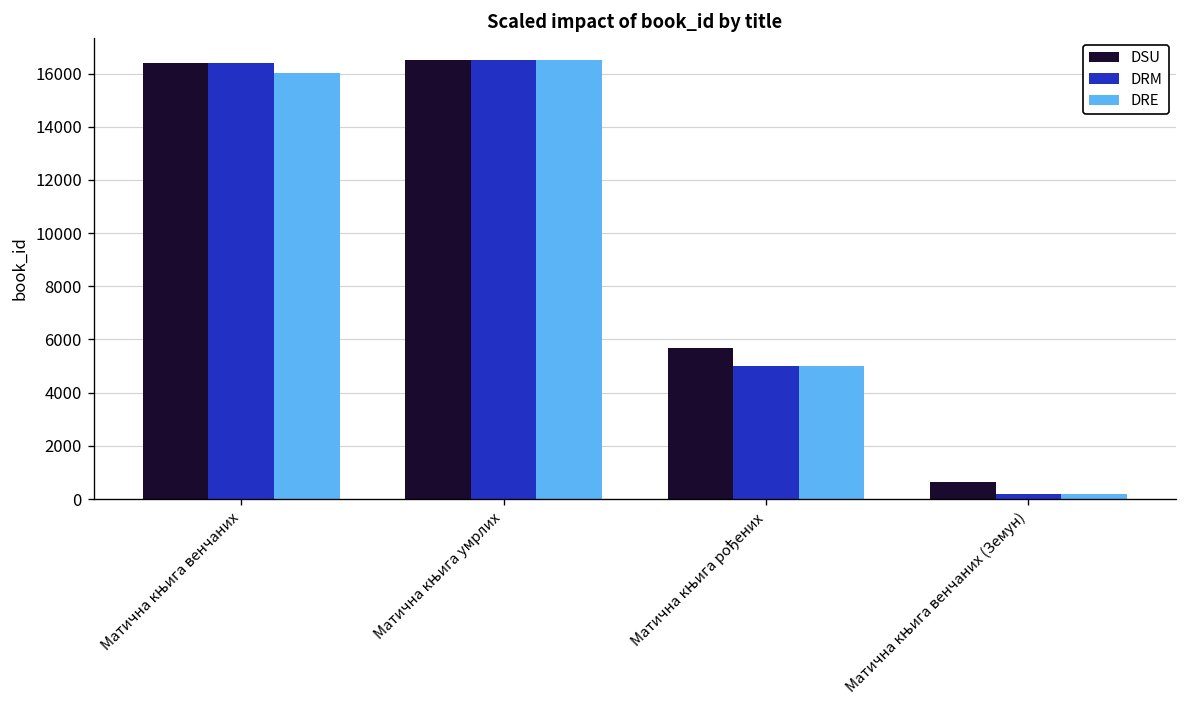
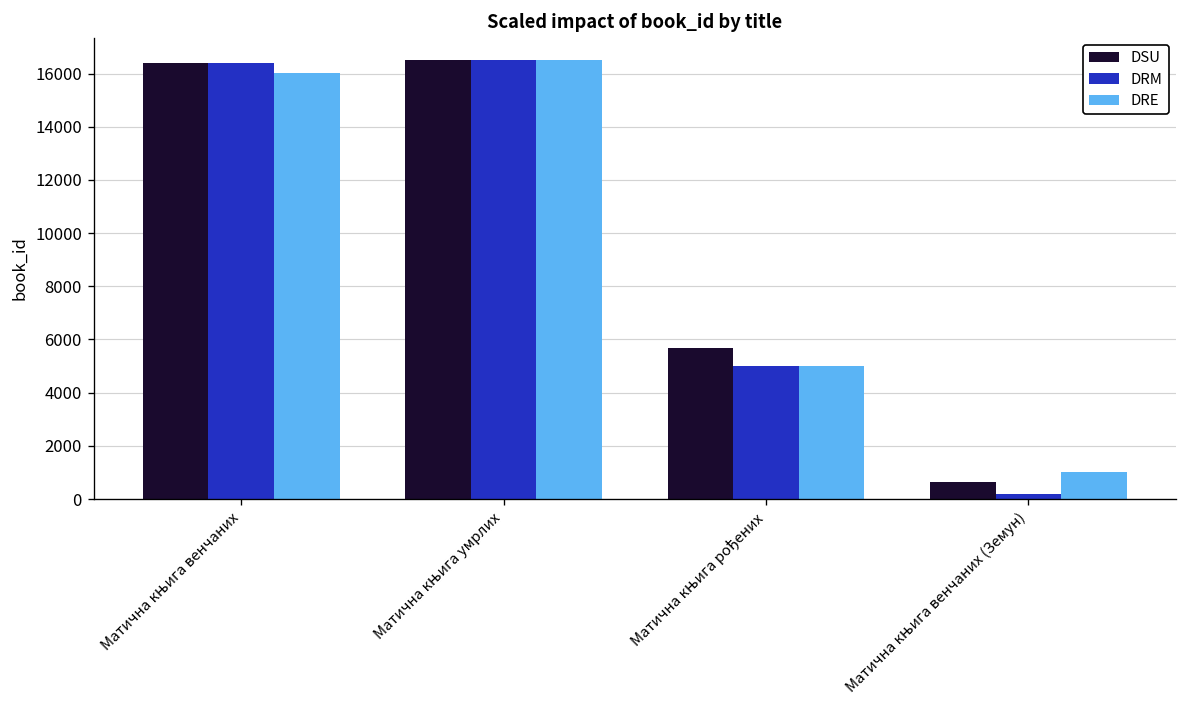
  {
    "DSU": {
      "Матична књига венчаних": 16400,
      "Матична књига умрлих": 16500,
      "Матична књига рођених": 5700,
      "Матична књига венчаних (Земун)": 600
    },
    "DRM": {
      "Матична књига венчаних": 16400,
      "Матична књига умрлих": 16500,
      "Матична књига рођених": 5000,
      "Матична књига венчаних (Земун)": 200
    },
    "DRE": {
      "Матична књига венчаних": 16000,
      "Матична књига умрлих": 16500,
      "Матична књига рођених": 5000,
-     "Матична књига венчаних (Земун)": 200
+     "Матична књига венчаних (Земун)": 1000
    }
  }
